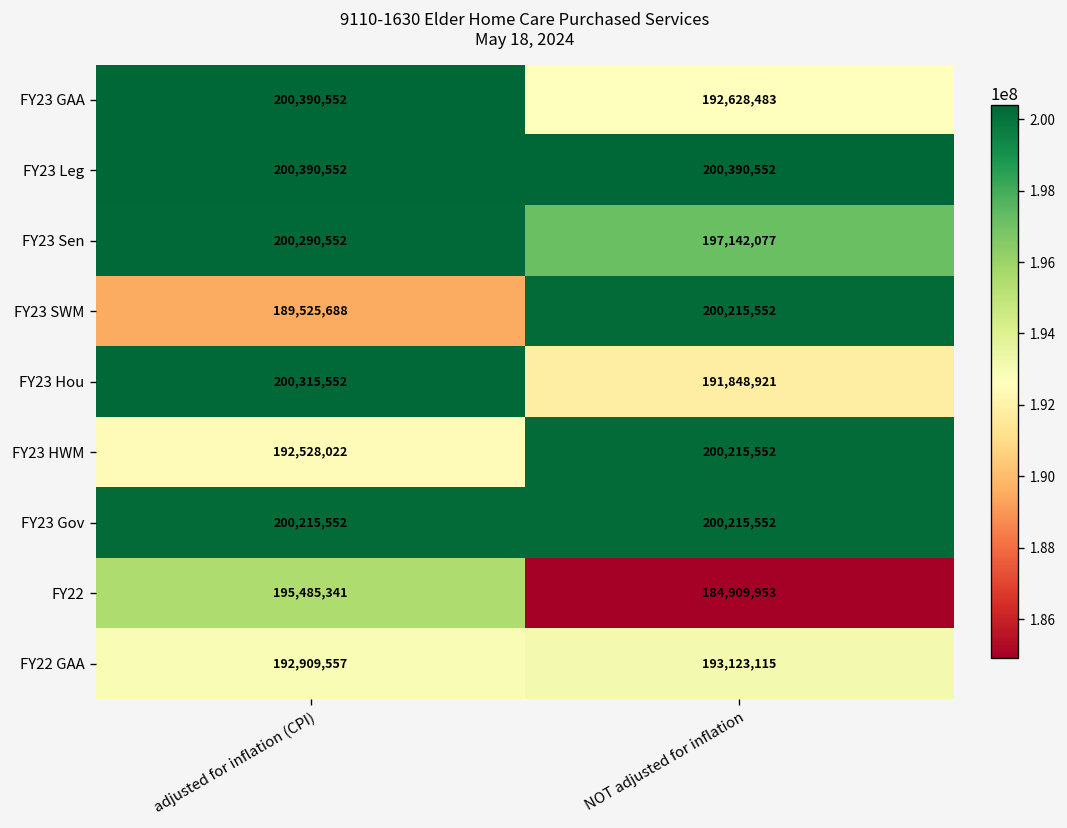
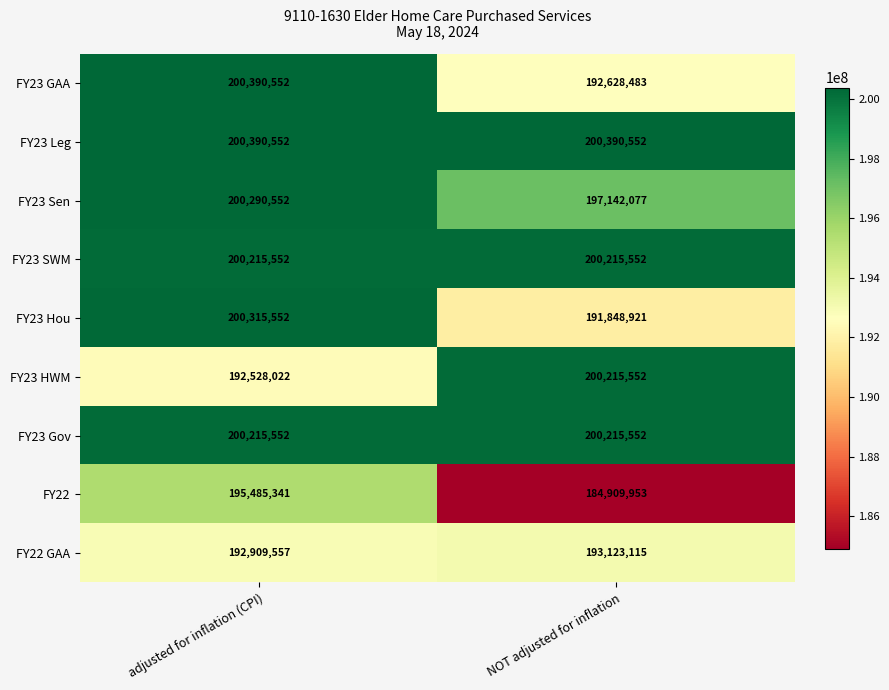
  {
    "FY23 GAA": {
      "adjusted for inflation (CPI)": "200,390,552",
      "NOT adjusted for inflation": "192,628,483"
    },
    "FY23 Leg": {
      "adjusted for inflation (CPI)": "200,390,552",
      "NOT adjusted for inflation": "200,390,552"
    },
    "FY23 Sen": {
      "adjusted for inflation (CPI)": "200,290,552",
      "NOT adjusted for inflation": "197,142,077"
    },
    "FY23 SWM": {
-     "adjusted for inflation (CPI)": "189,525,688",
+     "adjusted for inflation (CPI)": "200,215,552",
      "NOT adjusted for inflation": "200,215,552"
    },
    "FY23 Hou": {
      "adjusted for inflation (CPI)": "200,315,552",
      "NOT adjusted for inflation": "191,848,921"
    },
    "FY23 HWM": {
      "adjusted for inflation (CPI)": "192,528,022",
      "NOT adjusted for inflation": "200,215,552"
    },
    "FY23 Gov": {
      "adjusted for inflation (CPI)": "200,215,552",
      "NOT adjusted for inflation": "200,215,552"
    },
    "FY22": {
      "adjusted for inflation (CPI)": "195,485,341",
      "NOT adjusted for inflation": "184,909,953"
    },
    "FY22 GAA": {
      "adjusted for inflation (CPI)": "192,909,557",
      "NOT adjusted for inflation": "193,123,115"
    }
  }
